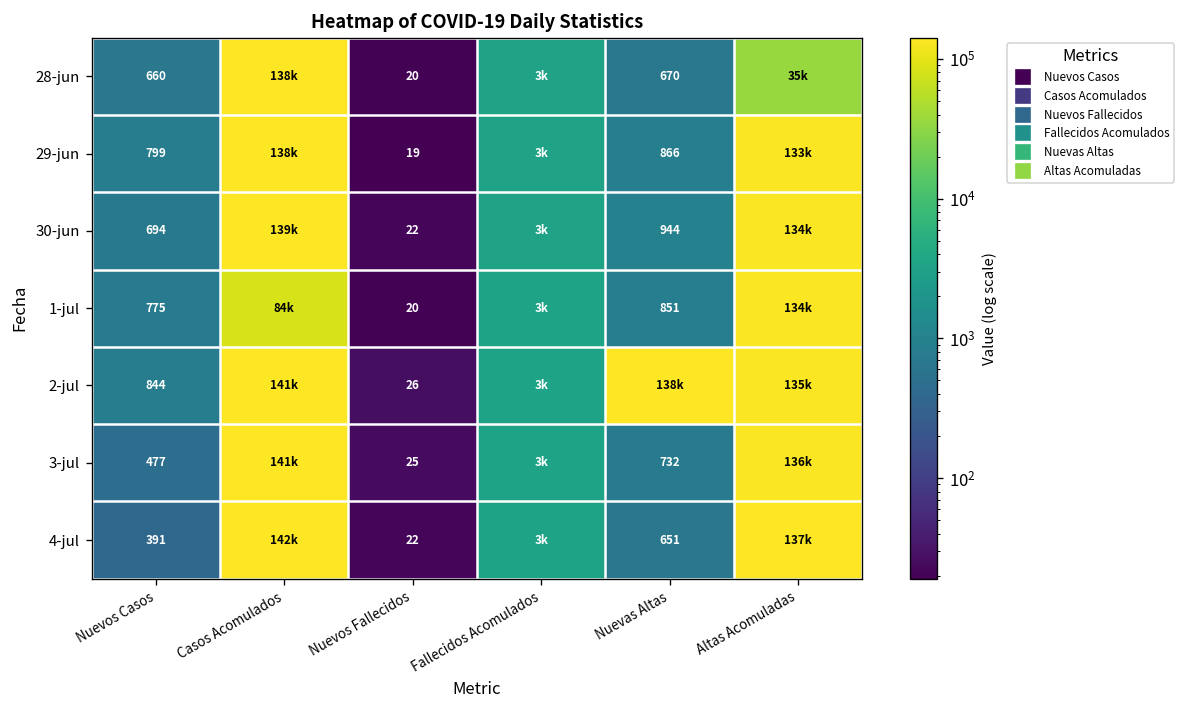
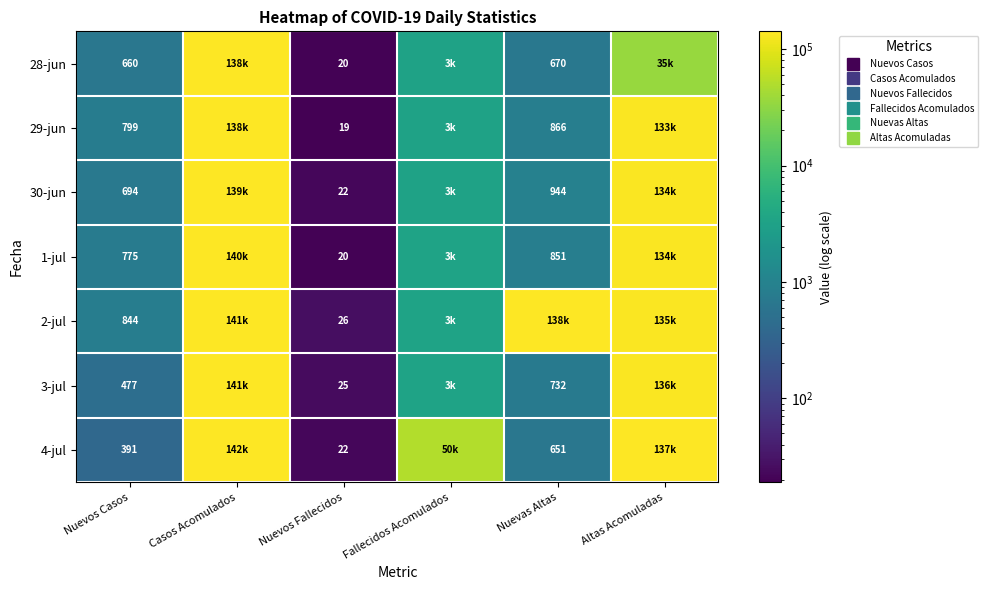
  {
    "28-jun": {
      "Nuevos Casos": "660",
      "Casos Acomulados": "138k",
      "Nuevos Fallecidos": "20",
      "Fallecidos Acomulados": "3k",
      "Nuevas Altas": "670",
      "Altas Acomuladas": "35k"
    },
    "29-jun": {
      "Nuevos Casos": "799",
      "Casos Acomulados": "138k",
      "Nuevos Fallecidos": "19",
      "Fallecidos Acomulados": "3k",
      "Nuevas Altas": "866",
      "Altas Acomuladas": "133k"
    },
    "30-jun": {
      "Nuevos Casos": "694",
      "Casos Acomulados": "139k",
      "Nuevos Fallecidos": "22",
      "Fallecidos Acomulados": "3k",
      "Nuevas Altas": "944",
      "Altas Acomuladas": "134k"
    },
    "1-jul": {
      "Nuevos Casos": "775",
-     "Casos Acomulados": "84k",
+     "Casos Acomulados": "140k",
      "Nuevos Fallecidos": "20",
      "Fallecidos Acomulados": "3k",
      "Nuevas Altas": "851",
      "Altas Acomuladas": "134k"
    },
    "2-jul": {
      "Nuevos Casos": "844",
      "Casos Acomulados": "141k",
      "Nuevos Fallecidos": "26",
      "Fallecidos Acomulados": "3k",
      "Nuevas Altas": "138k",
      "Altas Acomuladas": "135k"
    },
    "3-jul": {
      "Nuevos Casos": "477",
      "Casos Acomulados": "141k",
      "Nuevos Fallecidos": "25",
      "Fallecidos Acomulados": "3k",
      "Nuevas Altas": "732",
      "Altas Acomuladas": "136k"
    },
    "4-jul": {
      "Nuevos Casos": "391",
      "Casos Acomulados": "142k",
      "Nuevos Fallecidos": "22",
-     "Fallecidos Acomulados": "3k",
+     "Fallecidos Acomulados": "50k",
      "Nuevas Altas": "651",
      "Altas Acomuladas": "137k"
    }
  }
